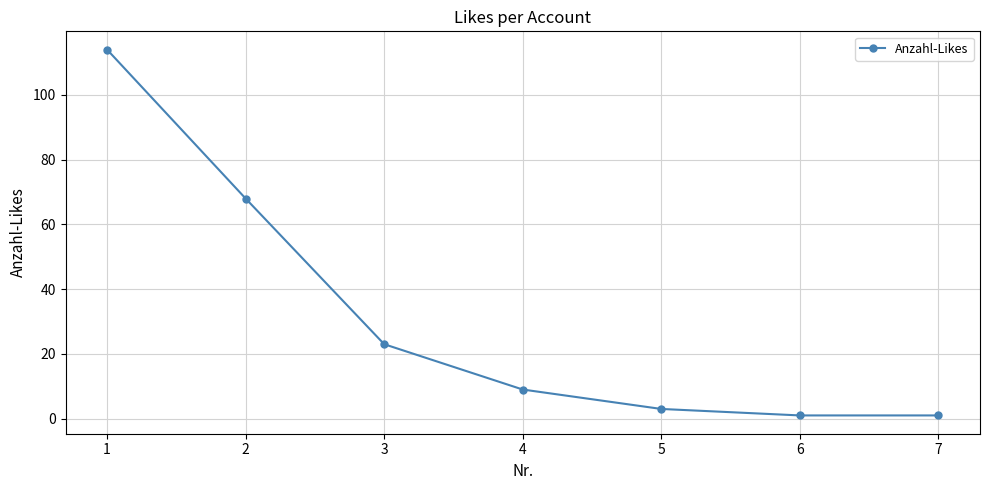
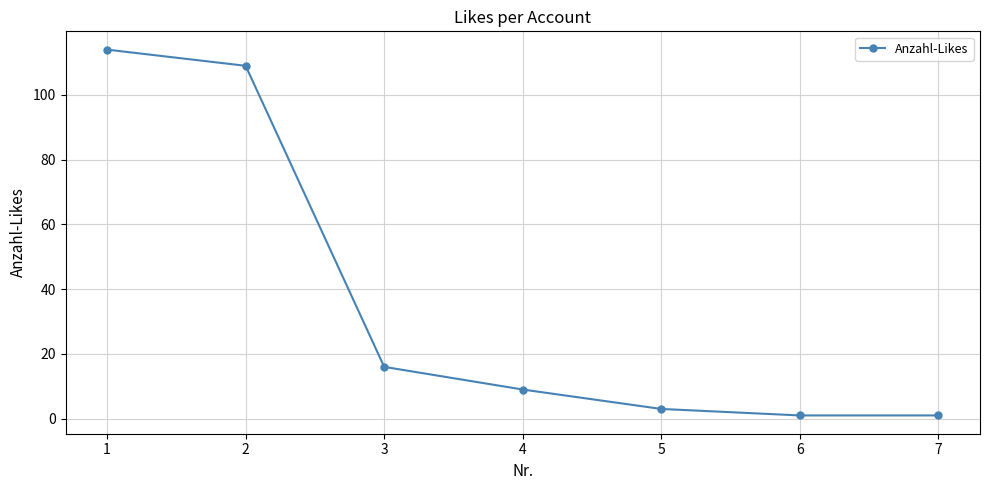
  {
    "1": 114,
-   "2": 68,
-   "3": 23,
+   "2": 109,
+   "3": 16,
    "4": 9,
    "5": 3,
    "6": 1,
    "7": 1
  }
